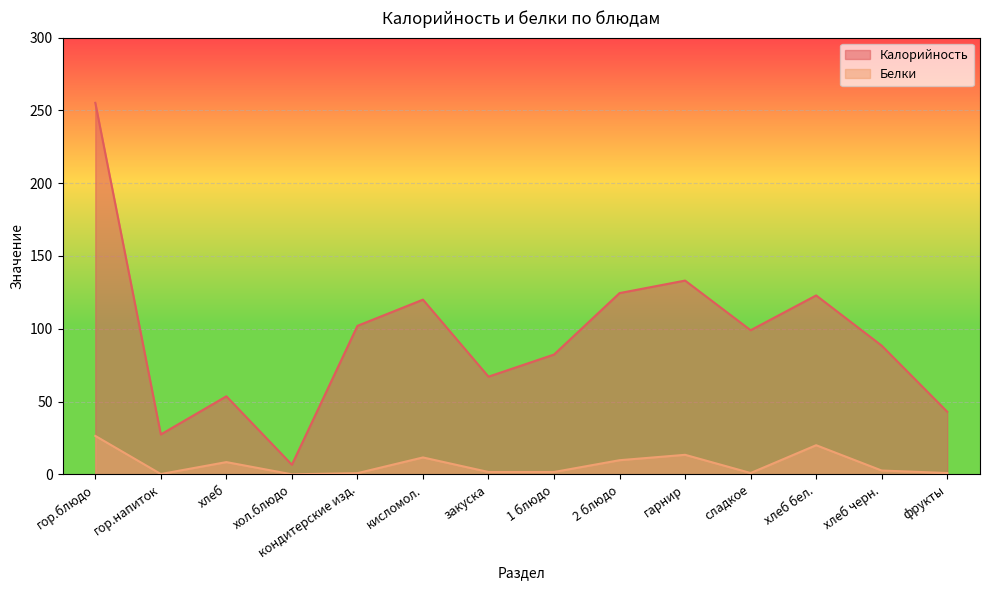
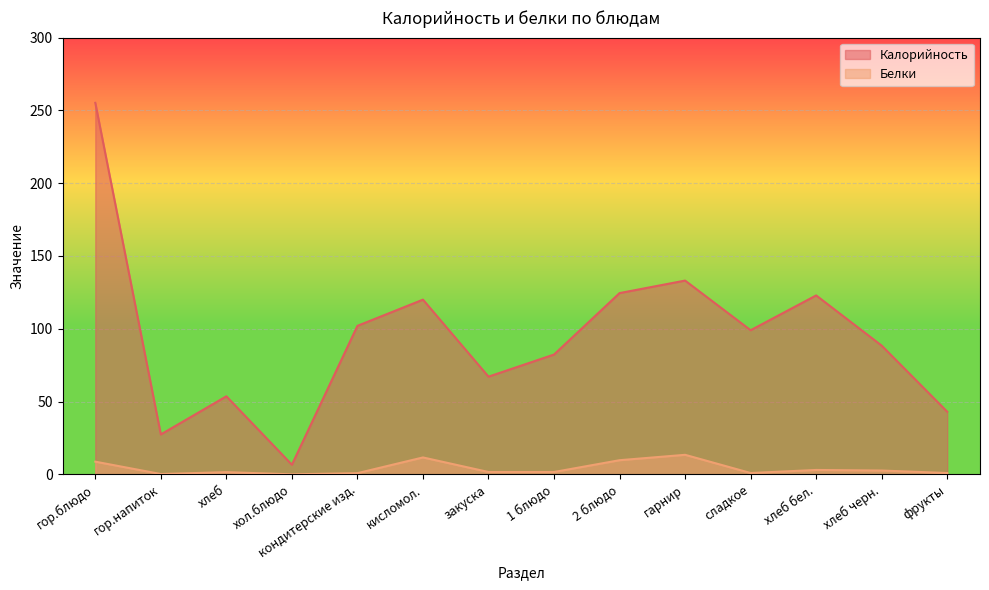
  {
    "Калорийность": {
      "гор.блюдо": 255,
      "гор.напиток": 27,
      "хлеб": 54,
      "хол.блюдо": 7,
      "кондитерские изд.": 102,
      "кисломол.": 120,
      "закуска": 67,
      "1 блюдо": 82,
      "2 блюдо": 125,
      "гарнир": 133,
      "сладкое": 99,
      "хлеб бел.": 123,
      "хлеб черн.": 88,
      "фрукты": 43
    },
    "Белки": {
-     "гор.блюдо": 26,
+     "гор.блюдо": 9,
      "гор.напиток": 0,
-     "хлеб": 8,
+     "хлеб": 2,
      "хол.блюдо": 0,
      "кондитерские изд.": 1,
      "кисломол.": 12,
      "закуска": 2,
      "1 блюдо": 2,
      "2 блюдо": 10,
      "гарнир": 13,
      "сладкое": 1,
-     "хлеб бел.": 20,
+     "хлеб бел.": 3,
      "хлеб черн.": 3,
      "фрукты": 1
    }
  }
